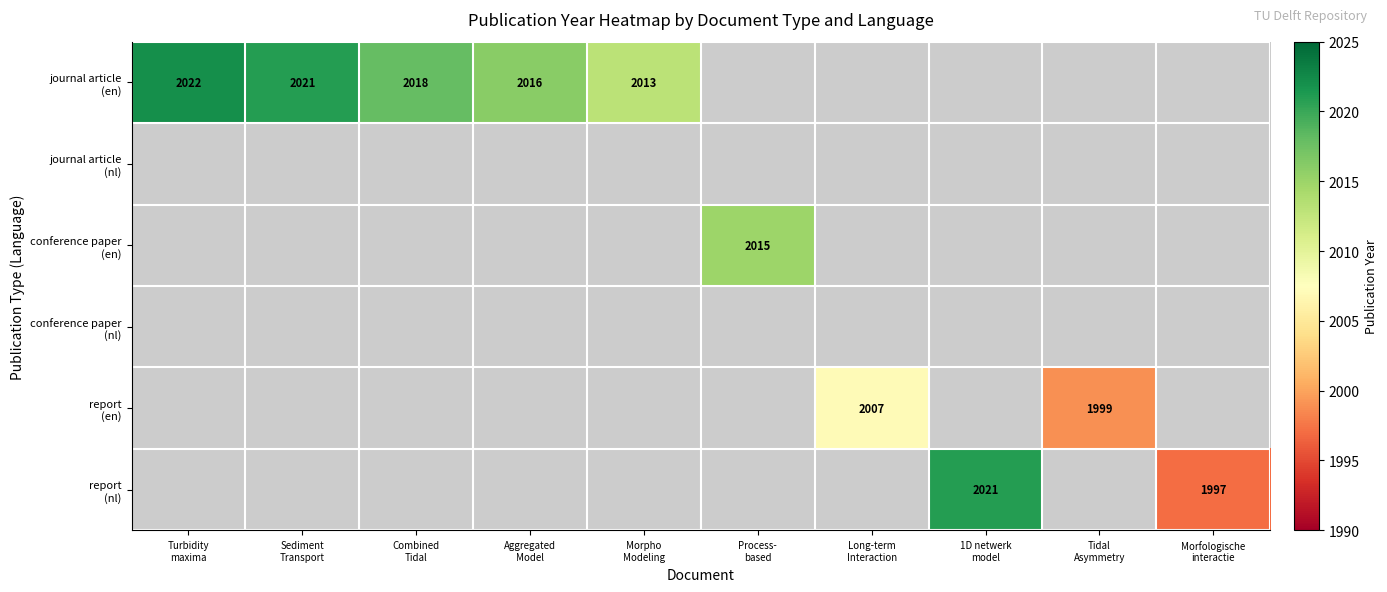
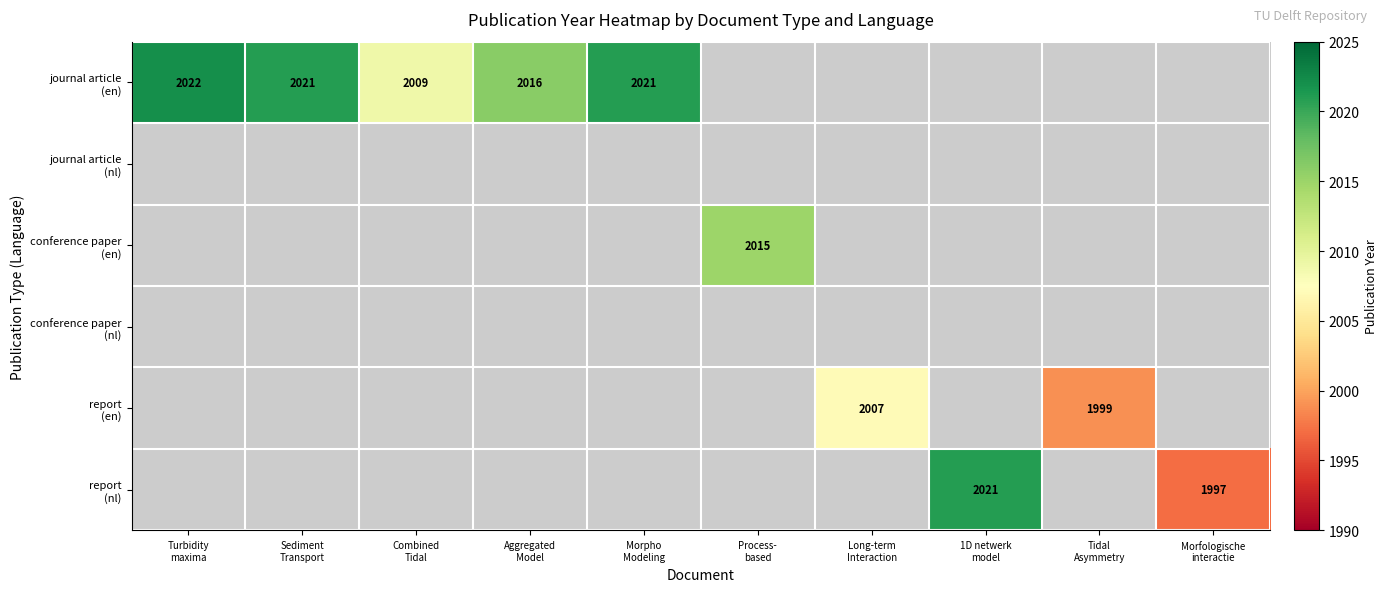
  {
    "journal article (en)": {
      "Turbidity maxima": 2022,
      "Sediment Transport": 2021,
-     "Combined Tidal": 2018,
+     "Combined Tidal": 2009,
      "Aggregated Model": 2016,
-     "Morpho Modeling": 2013
+     "Morpho Modeling": 2021
    },
    "conference paper (en)": {
      "Process- based": 2015
    },
    "report (en)": {
      "Long-term Interaction": 2007,
      "Tidal Asymmetry": 1999
    },
    "report (nl)": {
      "1D netwerk model": 2021,
      "Morfologische interactie": 1997
    }
  }
